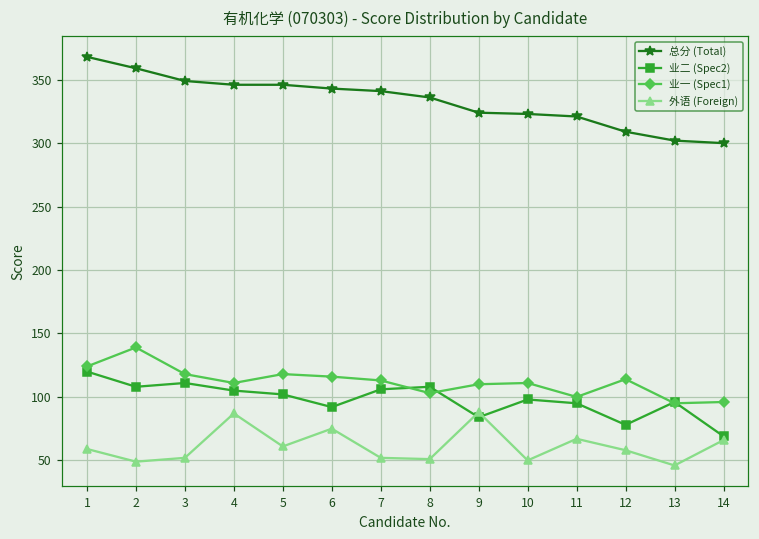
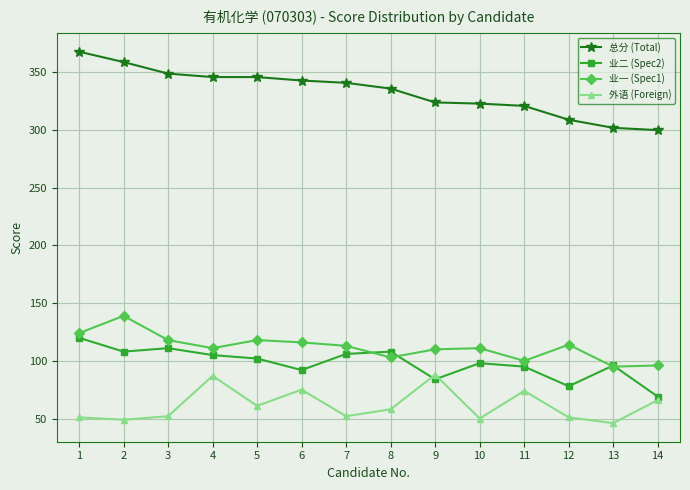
  {
    "外语 (Foreign)": {
-     "1": 59,
+     "1": 51,
      "2": 49,
      "3": 52,
      "4": 87,
      "5": 61,
      "6": 75,
      "7": 52,
-     "8": 51,
+     "8": 58,
      "9": 88,
      "10": 50,
-     "11": 67,
-     "12": 58,
+     "11": 74,
+     "12": 51,
      "13": 46,
      "14": 66
    }
  }
